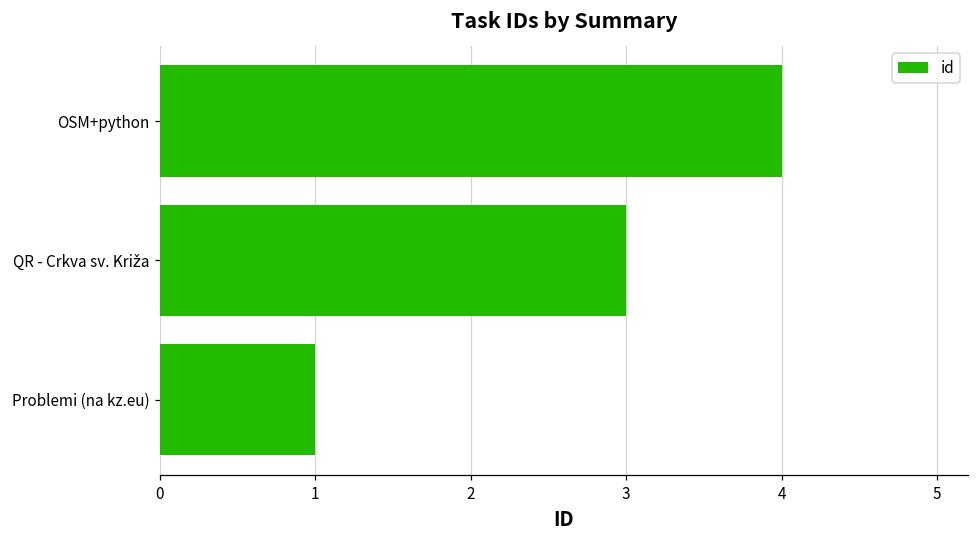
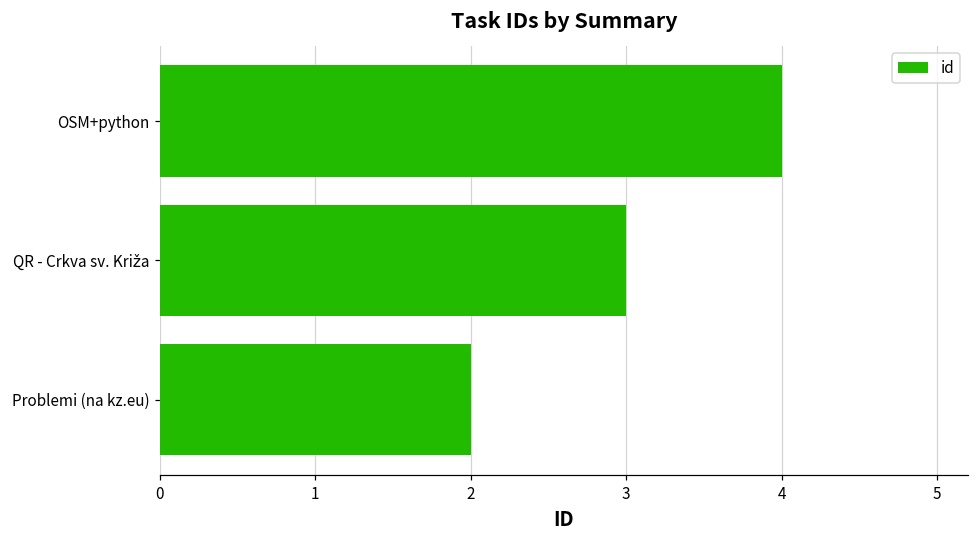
  {
    "OSM+python": 4,
    "QR - Crkva sv. Križa": 3,
-   "Problemi (na kz.eu)": 1
+   "Problemi (na kz.eu)": 2
  }
